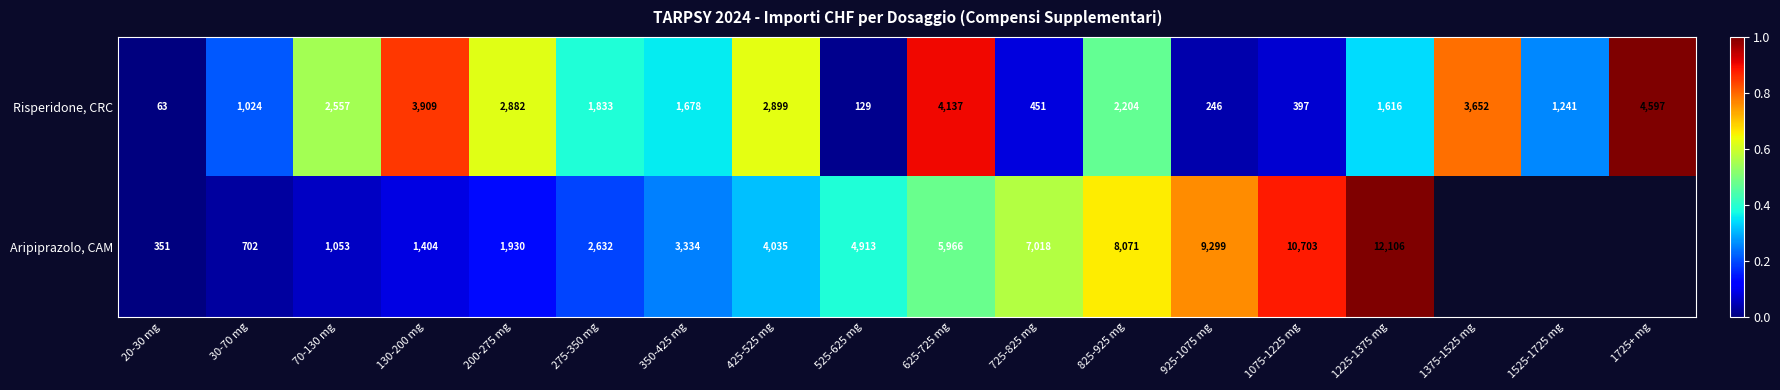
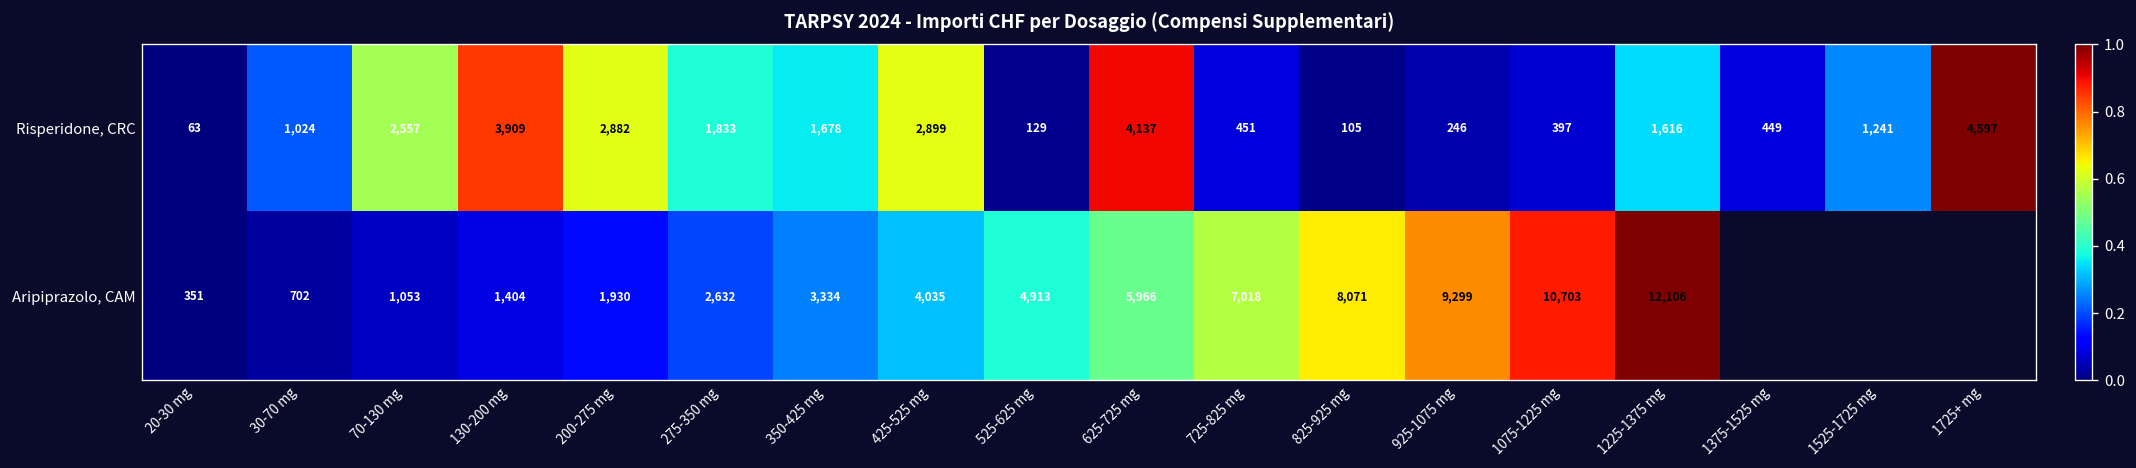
  {
    "Risperidone, CRC": {
      "20-30 mg": "63",
      "30-70 mg": "1,024",
      "70-130 mg": "2,557",
      "130-200 mg": "3,909",
      "200-275 mg": "2,882",
      "275-350 mg": "1,833",
      "350-425 mg": "1,678",
      "425-525 mg": "2,899",
      "525-625 mg": "129",
      "625-725 mg": "4,137",
      "725-825 mg": "451",
-     "825-925 mg": "2,204",
+     "825-925 mg": "105",
      "925-1075 mg": "246",
      "1075-1225 mg": "397",
      "1225-1375 mg": "1,616",
-     "1375-1525 mg": "3,652",
+     "1375-1525 mg": "449",
      "1525-1725 mg": "1,241",
      "1725+ mg": "4,597"
    },
    "Aripiprazolo, CAM": {
      "20-30 mg": "351",
      "30-70 mg": "702",
      "70-130 mg": "1,053",
      "130-200 mg": "1,404",
      "200-275 mg": "1,930",
      "275-350 mg": "2,632",
      "350-425 mg": "3,334",
      "425-525 mg": "4,035",
      "525-625 mg": "4,913",
      "625-725 mg": "5,966",
      "725-825 mg": "7,018",
      "825-925 mg": "8,071",
      "925-1075 mg": "9,299",
      "1075-1225 mg": "10,703",
      "1225-1375 mg": "12,106"
    }
  }
